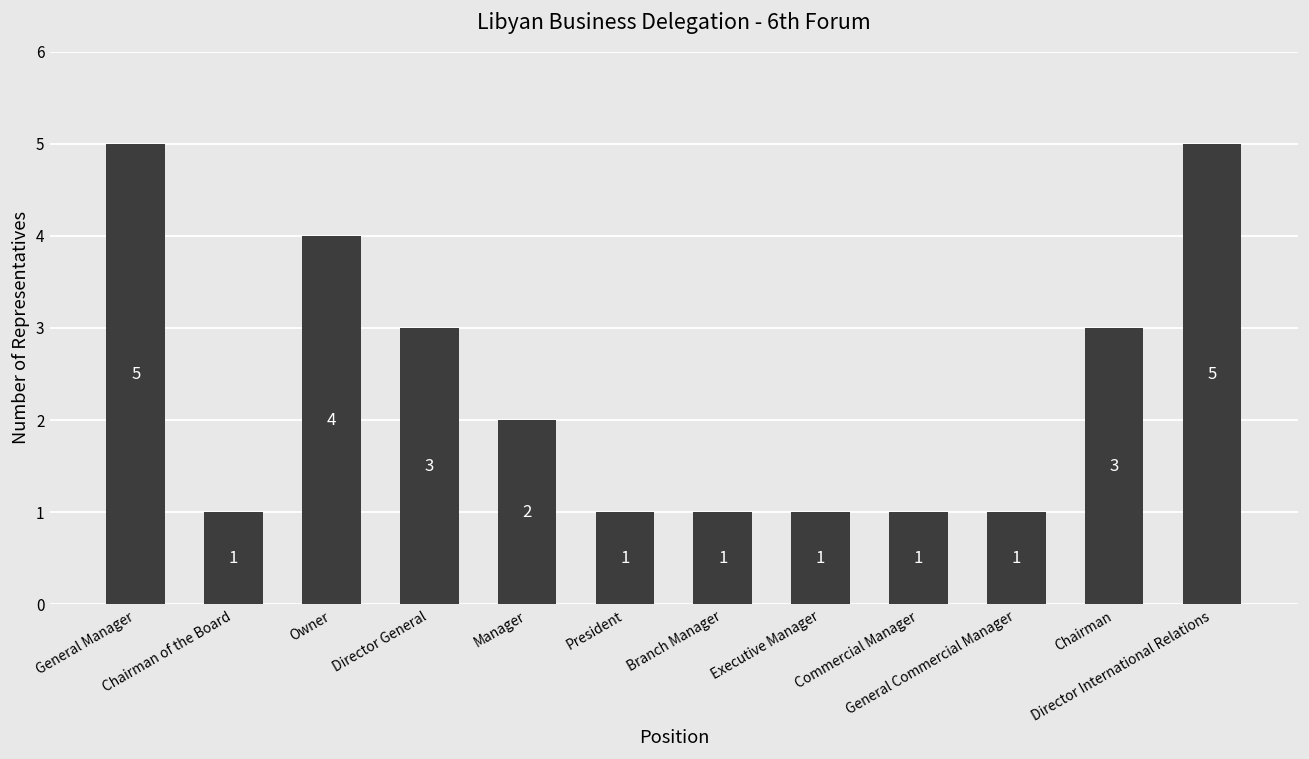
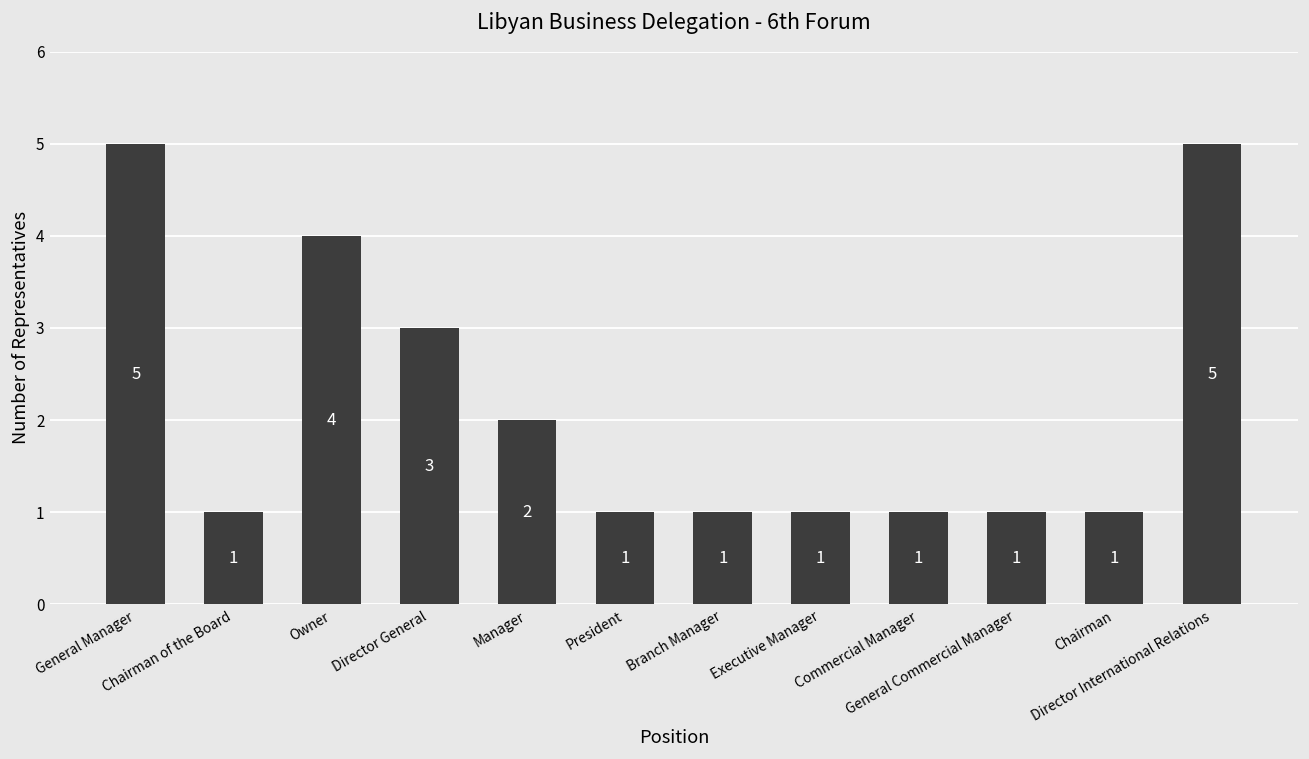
  {
    "General Manager": 5,
    "Chairman of the Board": 1,
    "Owner": 4,
    "Director General": 3,
    "Manager": 2,
    "President": 1,
    "Branch Manager": 1,
    "Executive Manager": 1,
    "Commercial Manager": 1,
    "General Commercial Manager": 1,
-   "Chairman": 3,
+   "Chairman": 1,
    "Director International Relations": 5
  }
